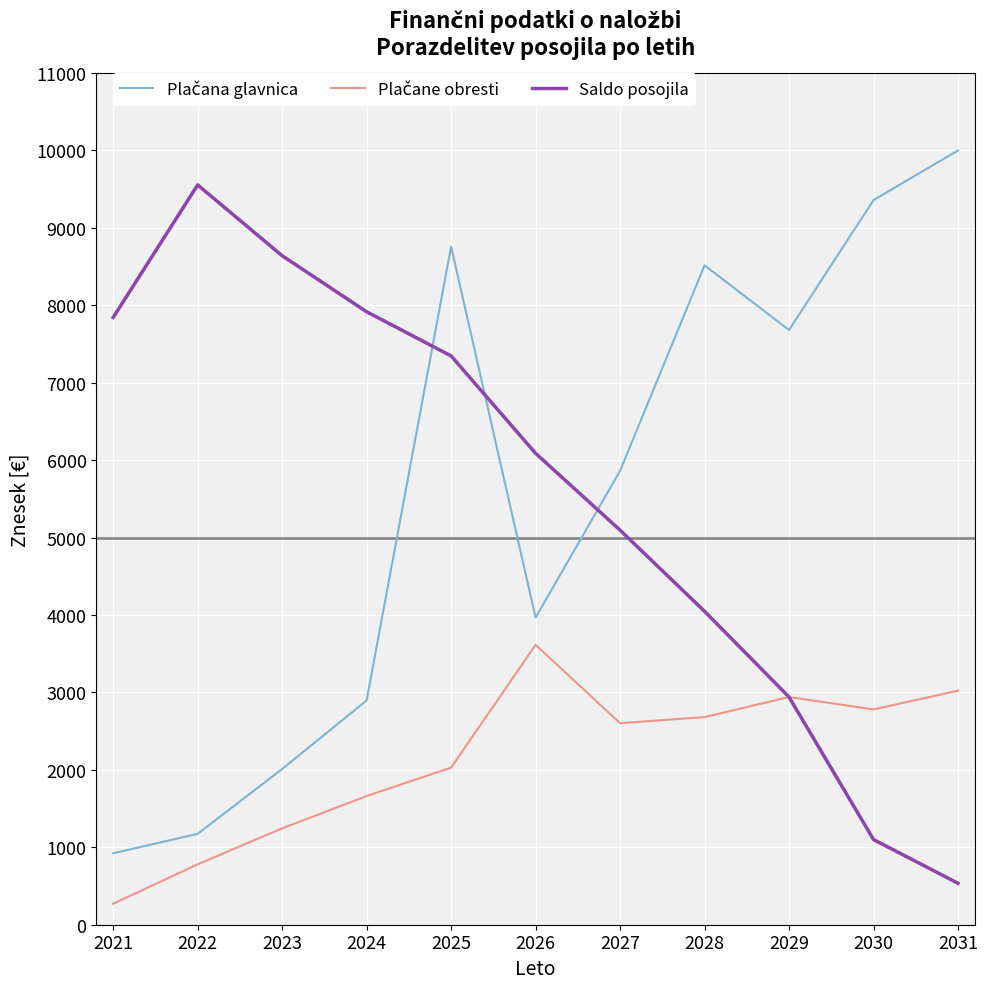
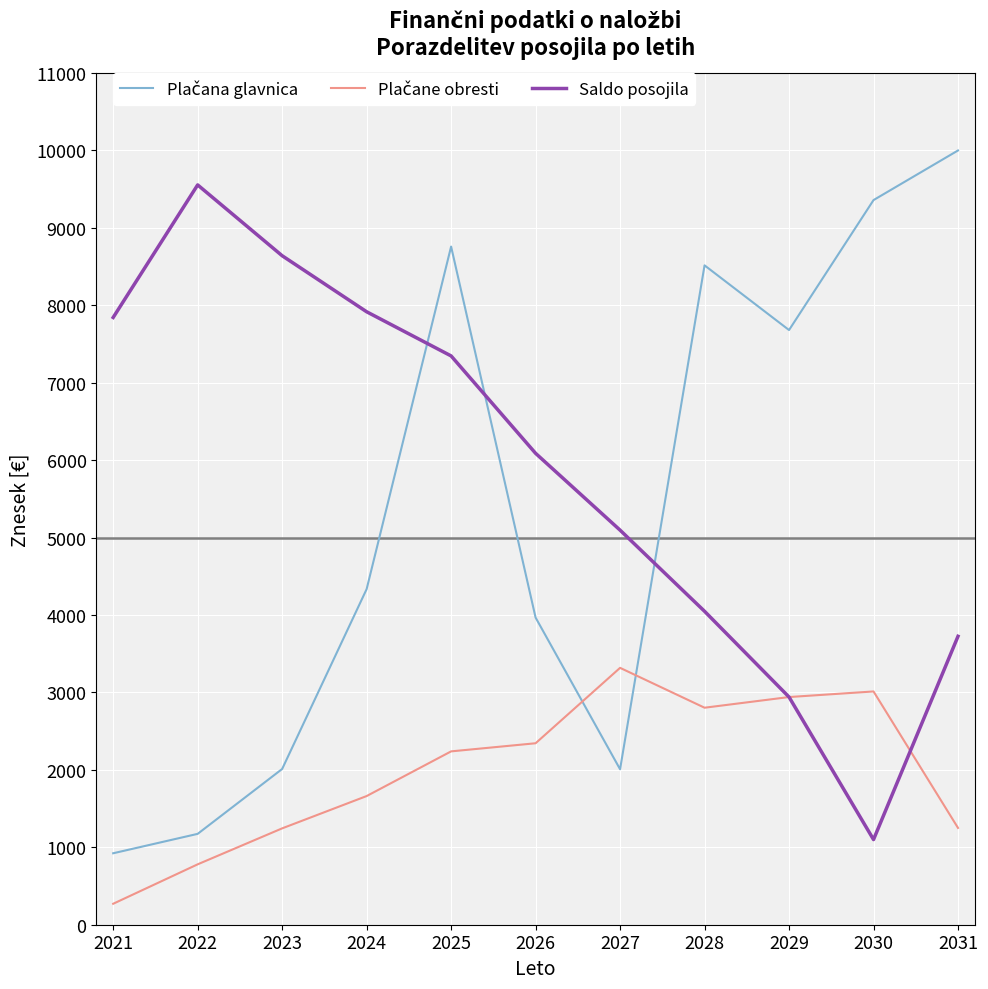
  {
    "Plačana glavnica": {
      "2021": 900,
      "2022": 1200,
      "2023": 2000,
-     "2024": 2900,
+     "2024": 4300,
      "2025": 8800,
      "2026": 4000,
-     "2027": 5900,
+     "2027": 2000,
      "2028": 8500,
      "2029": 7700,
      "2030": 9400,
      "2031": 10000
    },
    "Plačane obresti": {
      "2021": 300,
      "2022": 800,
      "2023": 1200,
      "2024": 1700,
-     "2025": 2000,
-     "2026": 3600,
-     "2027": 2600,
-     "2028": 2700,
-     "2030": 2800,
-     "2031": 3000
+     "2025": 2200,
+     "2026": 2300,
+     "2027": 3300,
+     "2028": 2800,
+     "2030": 3000,
+     "2031": 1300
    },
    "Saldo posojila": {
      "2021": 7800,
      "2022": 9600,
      "2023": 8600,
      "2024": 7900,
      "2025": 7300,
      "2026": 6100,
      "2027": 5100,
      "2028": 4000,
      "2030": 1100,
-     "2031": 500
+     "2031": 3700
    }
  }
